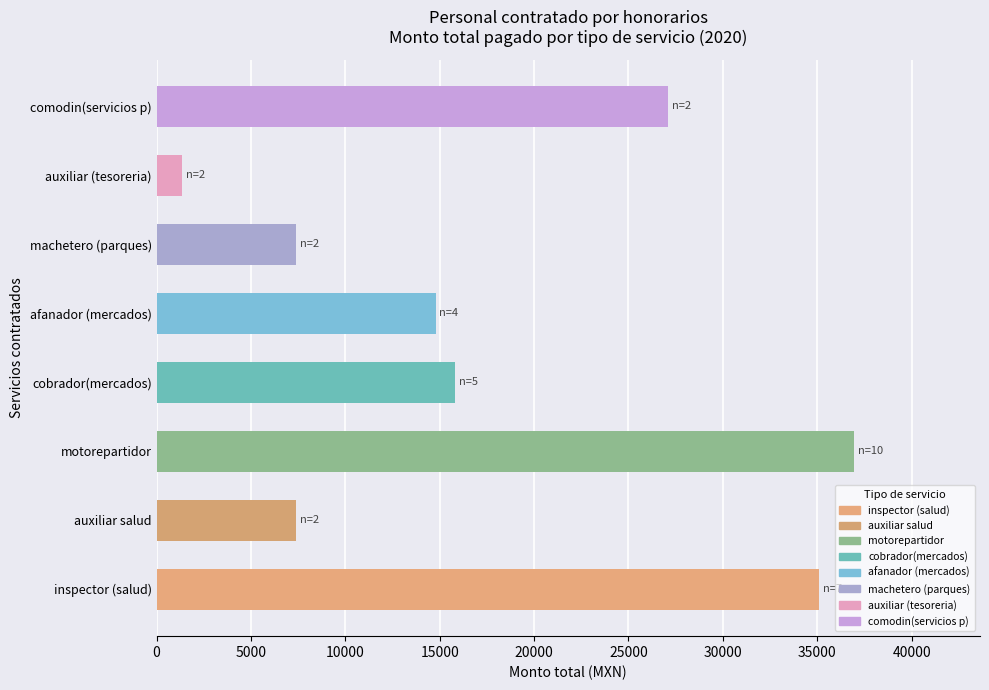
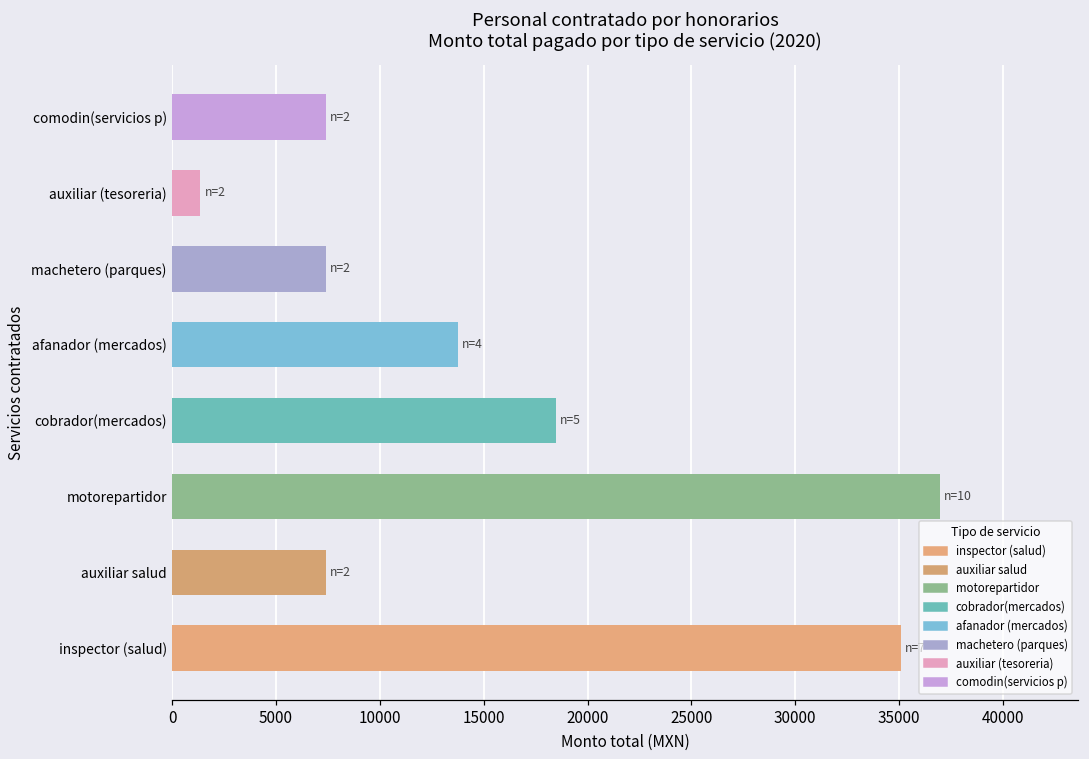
  {
-   "comodin(servicios p)": 27100,
-   "afanador (mercados)": 14800,
-   "cobrador(mercados)": 15800
+   "comodin(servicios p)": 7400,
+   "afanador (mercados)": 13800,
+   "cobrador(mercados)": 18500
  }
